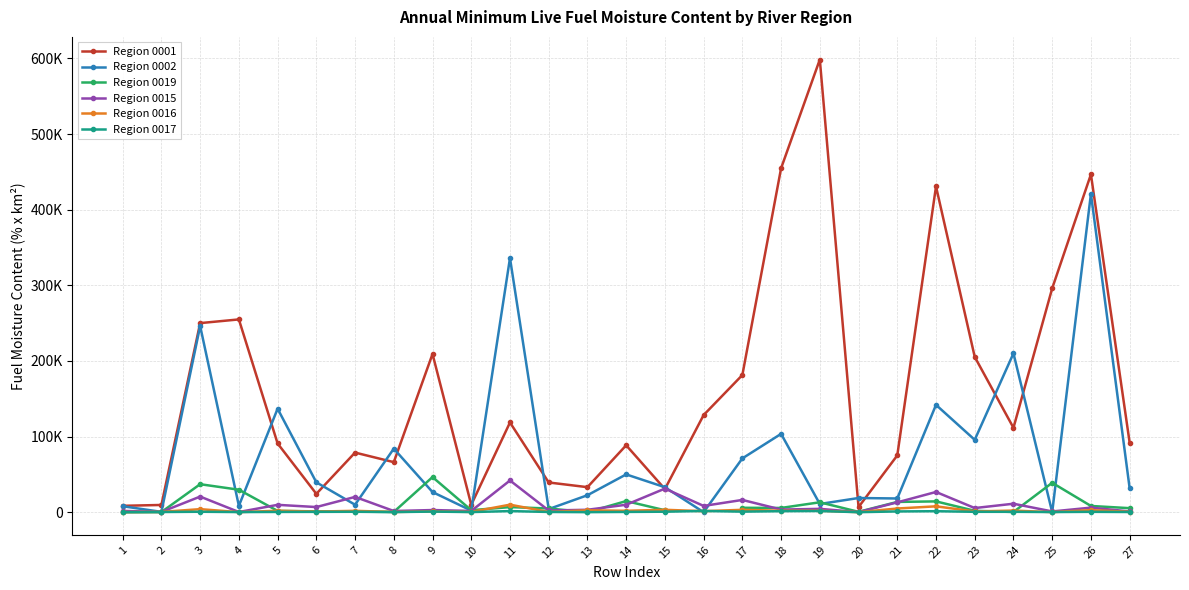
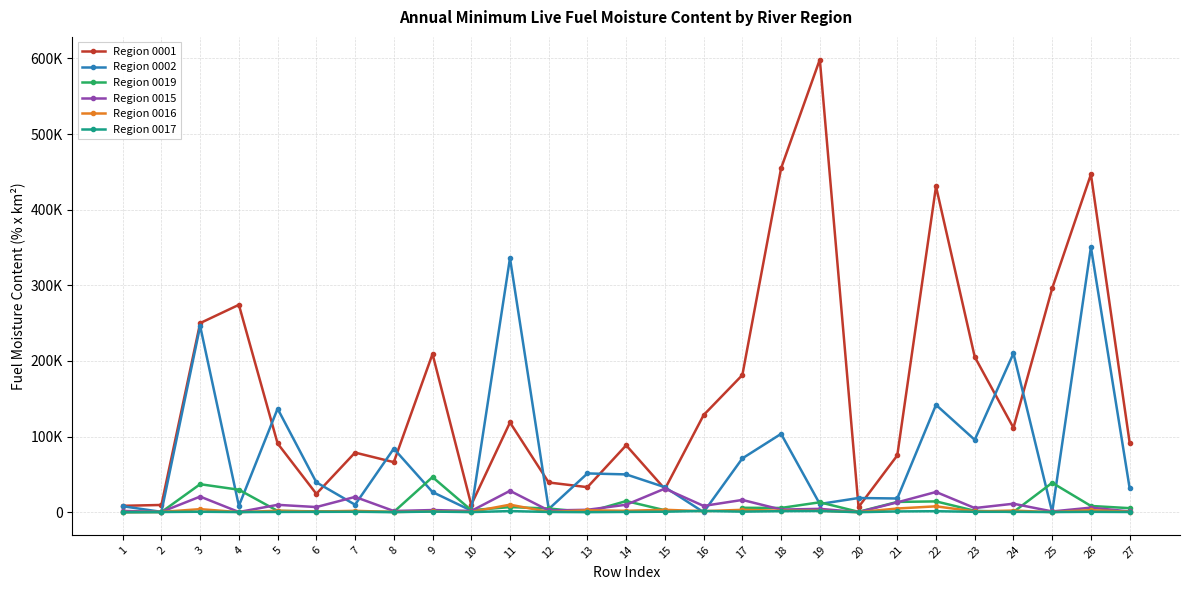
  {
    "Region 0001": {
      "2": 10000,
      "3": 250000,
-     "4": 250000,
+     "4": 270000,
      "5": 90000,
      "6": 20000,
      "7": 80000,
      "8": 70000,
      "9": 210000,
      "10": 10000,
      "11": 120000,
      "12": 40000,
      "13": 30000,
      "14": 90000,
      "16": 130000,
      "17": 180000,
      "18": 450000,
      "19": 600000,
      "20": 10000,
      "21": 80000,
      "22": 430000,
      "23": 210000,
      "24": 110000,
      "25": 300000,
      "26": 450000,
      "27": 90000
    },
    "Region 0002": {
      "3": 250000,
      "4": 10000,
      "5": 140000,
      "6": 40000,
      "7": 10000,
      "8": 80000,
      "9": 30000,
      "11": 340000,
-     "13": 20000,
+     "13": 50000,
      "14": 50000,
      "17": 70000,
      "18": 100000,
      "20": 20000,
      "21": 20000,
      "22": 140000,
      "23": 100000,
      "24": 210000,
-     "26": 420000,
+     "26": 350000,
      "27": 30000
    },
    "Region 0015": {
      "3": 20000,
      "5": 10000,
      "6": 10000,
      "7": 20000,
-     "11": 40000,
+     "11": 30000,
      "14": 10000,
      "16": 10000,
      "17": 20000,
      "22": 30000,
      "23": 10000,
      "24": 10000
    },
    "Region 0016": {
      "3": 0,
      "21": 0,
      "22": 10000
    }
  }
